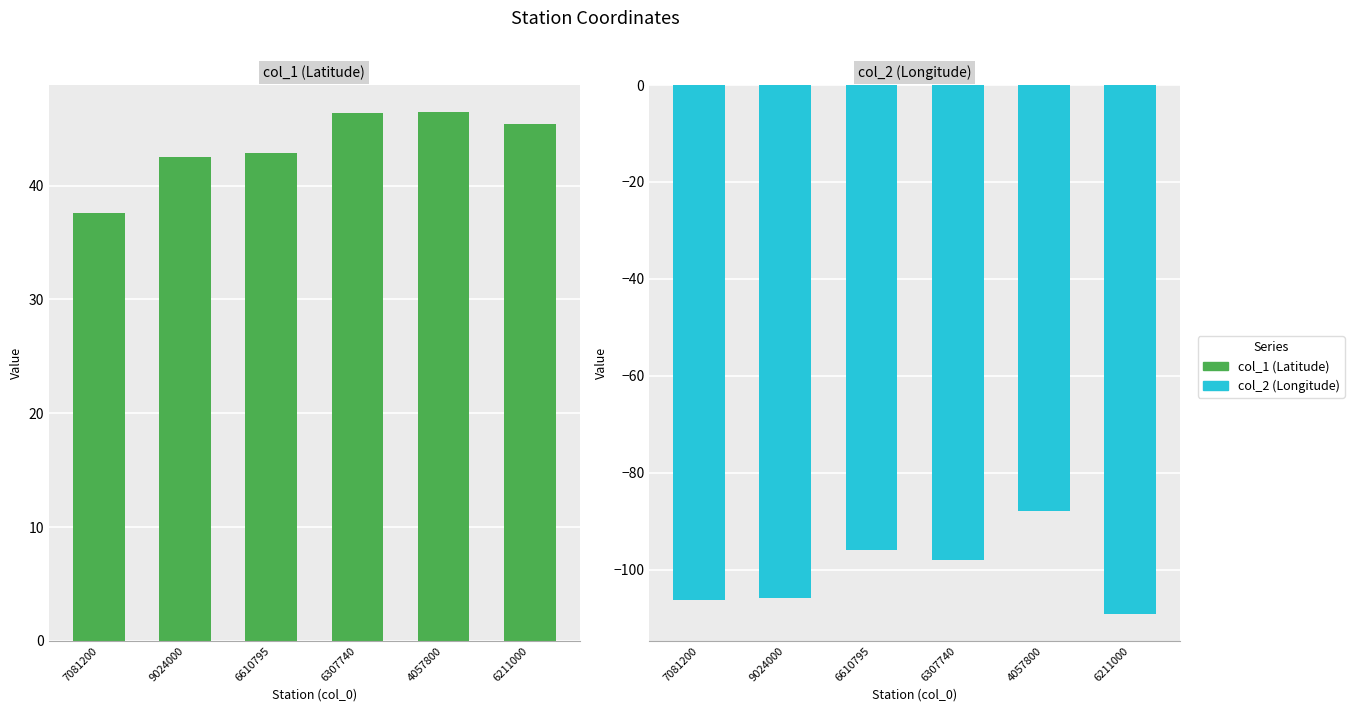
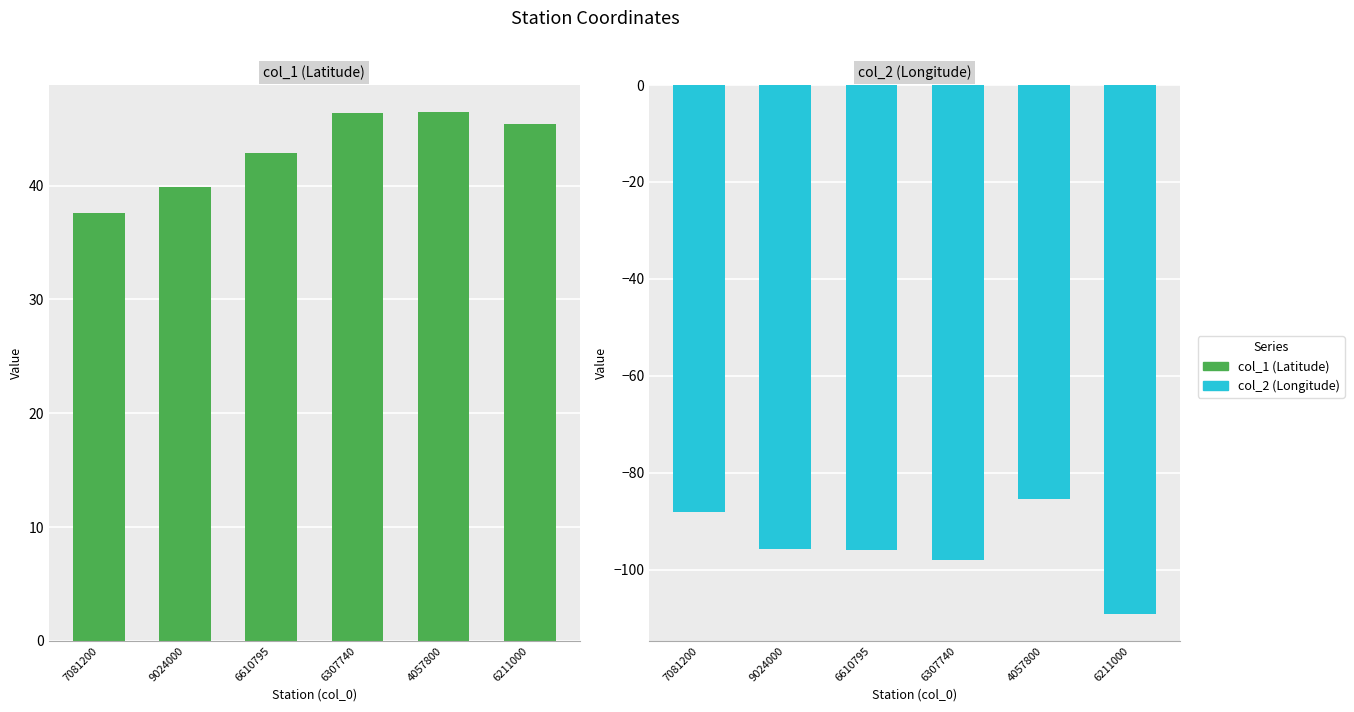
  {
    "col_1 (Latitude)": {
      "7081200": 37.6,
-     "9024000": 42.5,
+     "9024000": 39.9,
      "6610795": 42.8,
      "6307740": 46.4,
      "4057800": 46.5,
      "6211000": 45.4
    },
    "col_2 (Longitude)": {
-     "7081200": -106,
-     "9024000": -106,
+     "7081200": -88,
+     "9024000": -96,
      "6610795": -96,
      "6307740": -98,
-     "4057800": -88,
+     "4057800": -85,
      "6211000": -109
    }
  }
